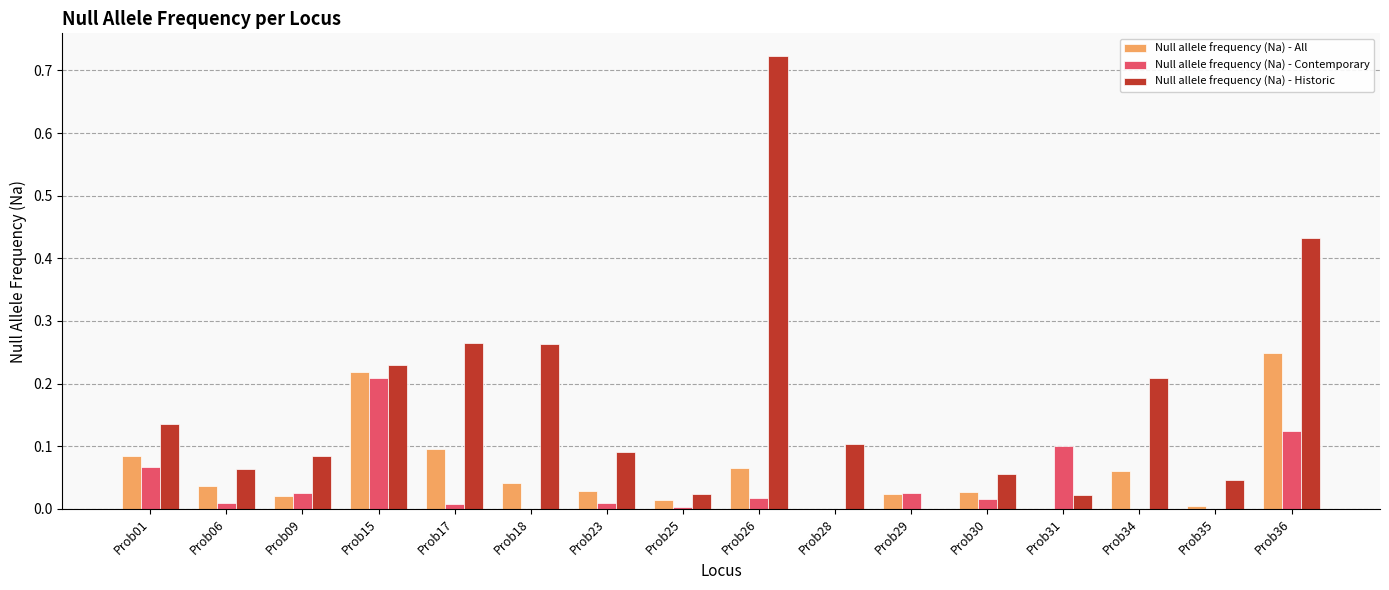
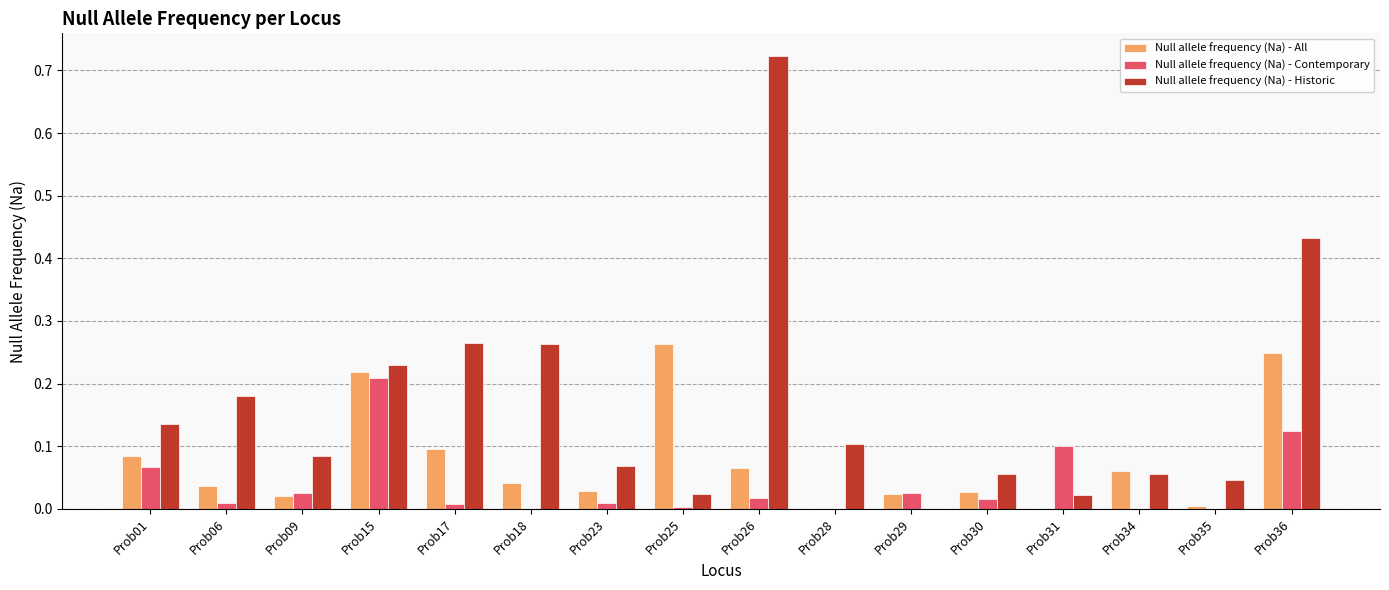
  {
    "Null allele frequency (Na) - All": {
      "Prob01": 0.08,
      "Prob06": 0.04,
      "Prob09": 0.02,
      "Prob15": 0.22,
      "Prob17": 0.10,
      "Prob18": 0.04,
      "Prob23": 0.03,
-     "Prob25": 0.02,
+     "Prob25": 0.26,
      "Prob26": 0.07,
      "Prob28": 0.00,
      "Prob29": 0.02,
      "Prob30": 0.03,
      "Prob31": 0.00,
      "Prob34": 0.06,
      "Prob35": 0.00,
      "Prob36": 0.25
    },
    "Null allele frequency (Na) - Contemporary": {
      "Prob01": 0.07,
      "Prob06": 0.01,
      "Prob09": 0.03,
      "Prob15": 0.21,
      "Prob17": 0.01,
      "Prob18": 0.00,
      "Prob23": 0.01,
      "Prob26": 0.02,
      "Prob28": 0.00,
      "Prob29": 0.03,
      "Prob30": 0.02,
      "Prob31": 0.10,
      "Prob34": 0.00,
      "Prob35": 0.00,
      "Prob36": 0.12
    },
    "Null allele frequency (Na) - Historic": {
      "Prob01": 0.14,
-     "Prob06": 0.06,
+     "Prob06": 0.18,
      "Prob09": 0.09,
      "Prob15": 0.23,
      "Prob17": 0.27,
      "Prob18": 0.26,
-     "Prob23": 0.09,
+     "Prob23": 0.07,
      "Prob25": 0.02,
      "Prob26": 0.72,
      "Prob28": 0.10,
      "Prob29": 0.00,
      "Prob30": 0.06,
      "Prob31": 0.02,
-     "Prob34": 0.21,
+     "Prob34": 0.06,
      "Prob35": 0.05,
      "Prob36": 0.43
    }
  }
